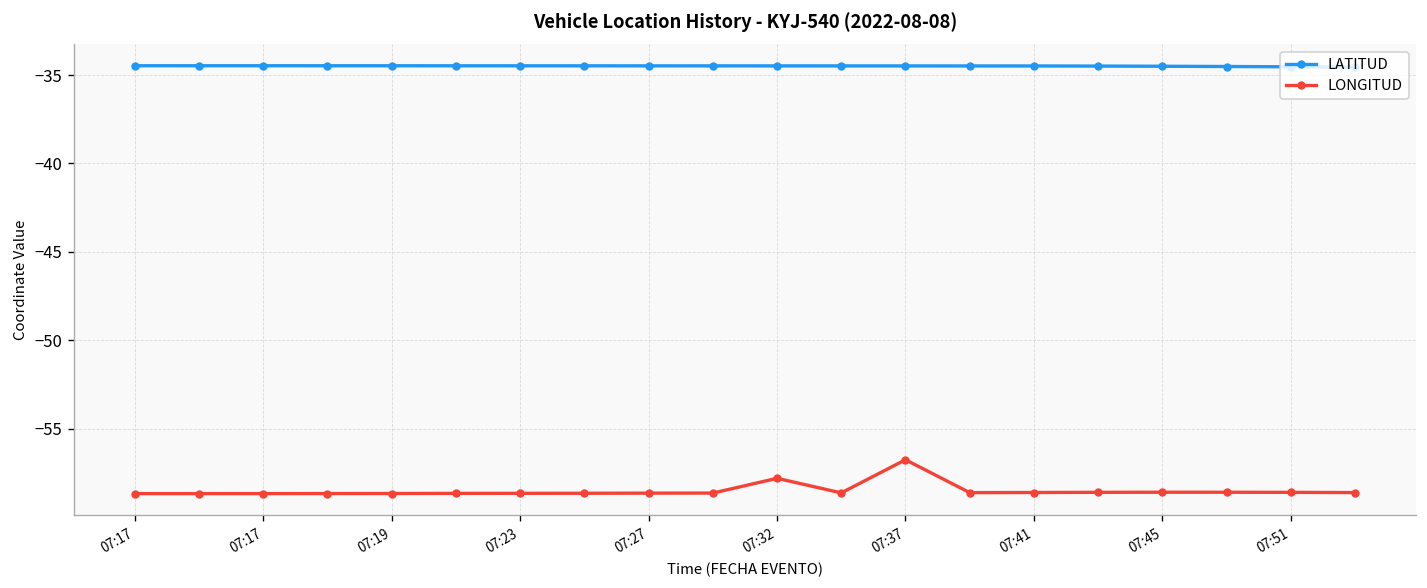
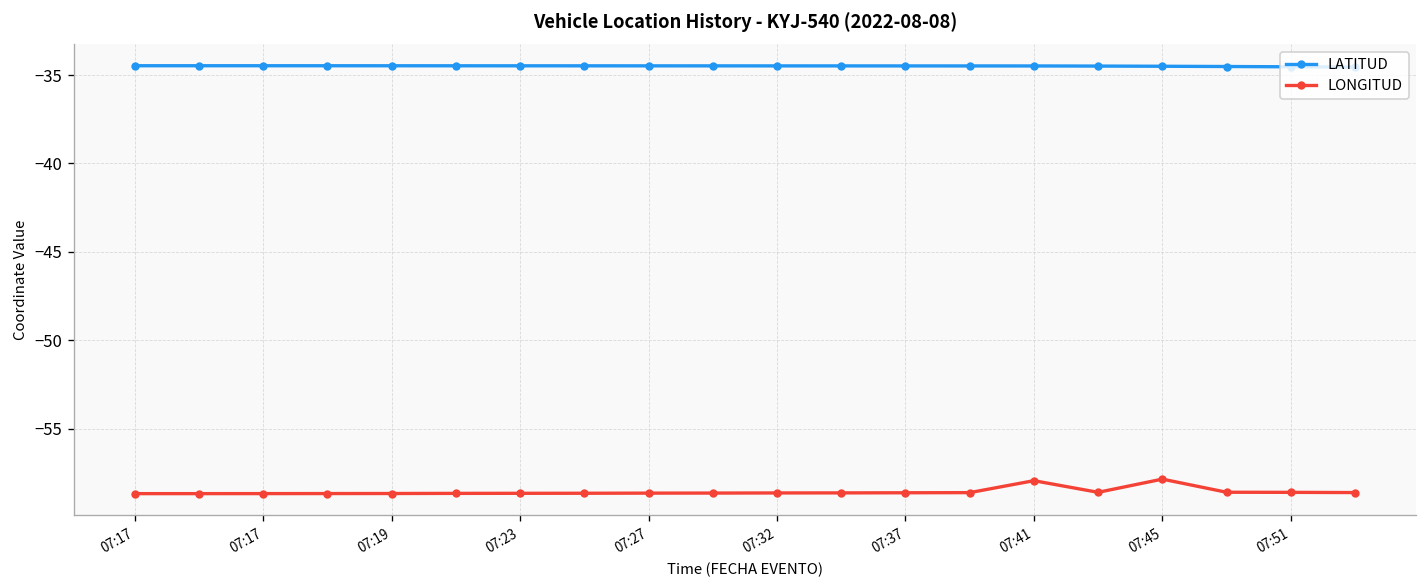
  {
    "LATITUD": {
      "07:19": -34.5,
      "07:23": -34.5,
      "07:27": -34.5,
      "07:32": -34.5,
      "07:37": -34.5,
      "07:41": -34.5,
      "07:45": -34.5
    },
    "LONGITUD": {
      "07:19": -58.7,
      "07:23": -58.7,
      "07:27": -58.6,
-     "07:32": -57.8,
-     "07:37": -56.8,
-     "07:41": -58.6,
-     "07:45": -58.6
+     "07:32": -58.6,
+     "07:37": -58.6,
+     "07:41": -57.9,
+     "07:45": -57.8
    }
  }
